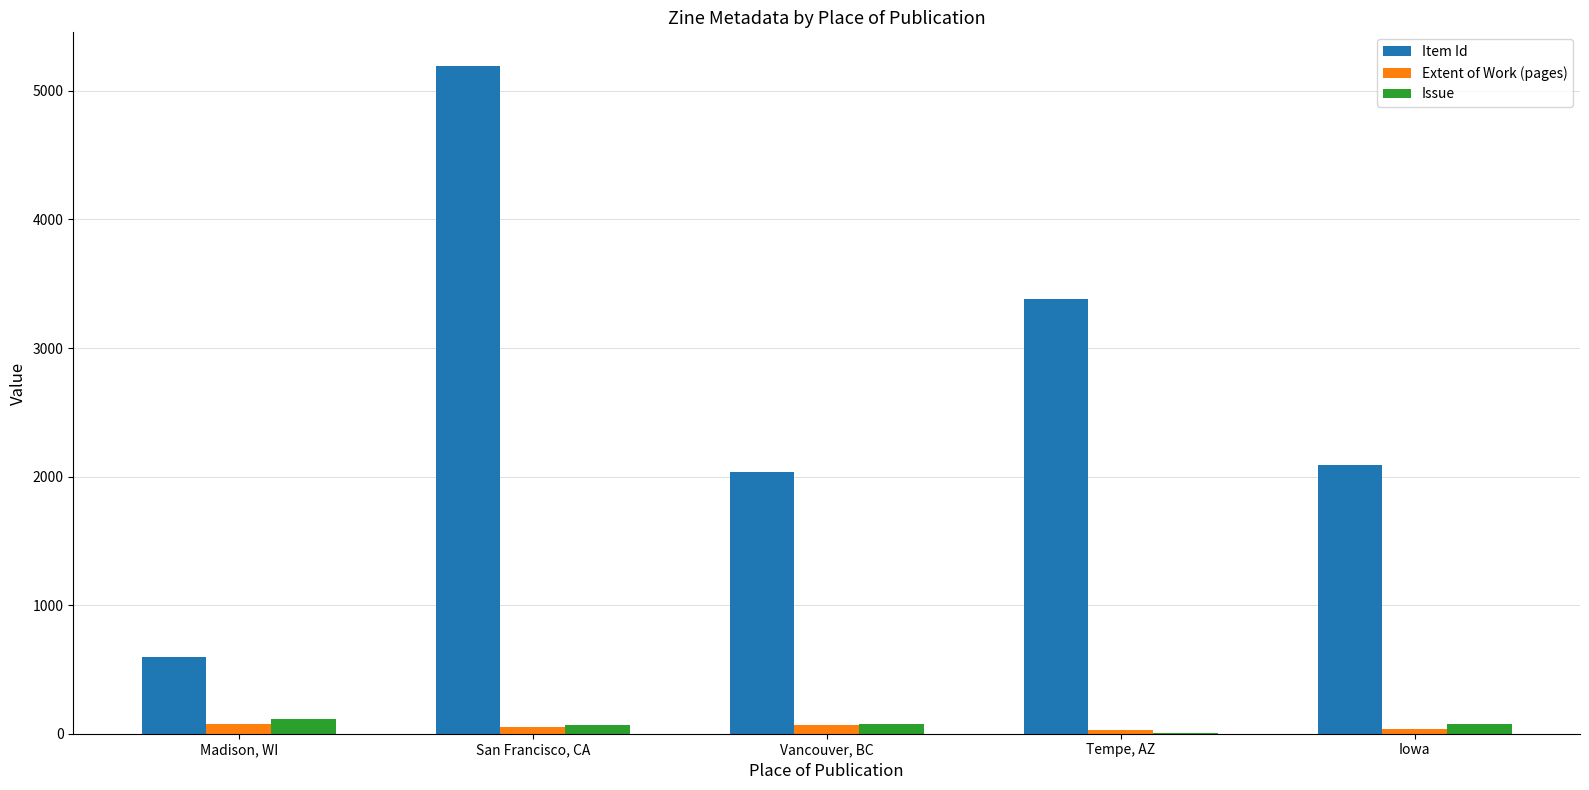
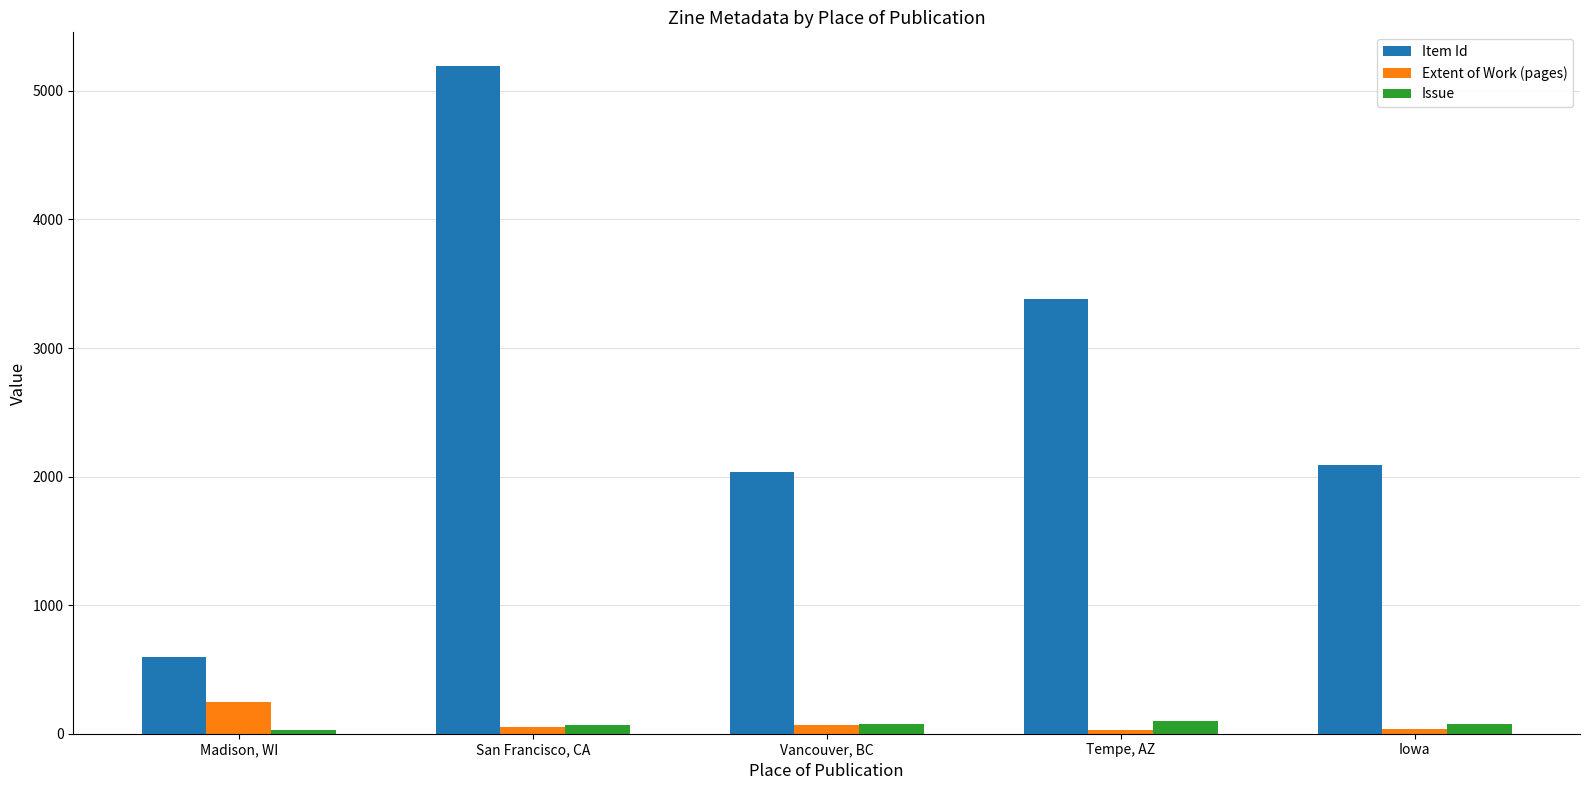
  {
    "Item Id": {
      "Madison, WI": 600,
      "San Francisco, CA": 5200,
      "Vancouver, BC": 2040,
      "Tempe, AZ": 3380,
      "Iowa": 2090
    },
    "Extent of Work (pages)": {
-     "Madison, WI": 80,
+     "Madison, WI": 250,
      "San Francisco, CA": 60,
      "Vancouver, BC": 60,
      "Tempe, AZ": 30,
      "Iowa": 40
    },
    "Issue": {
-     "Madison, WI": 120,
+     "Madison, WI": 30,
      "San Francisco, CA": 70,
      "Vancouver, BC": 80,
-     "Tempe, AZ": 0,
+     "Tempe, AZ": 100,
      "Iowa": 70
    }
  }
